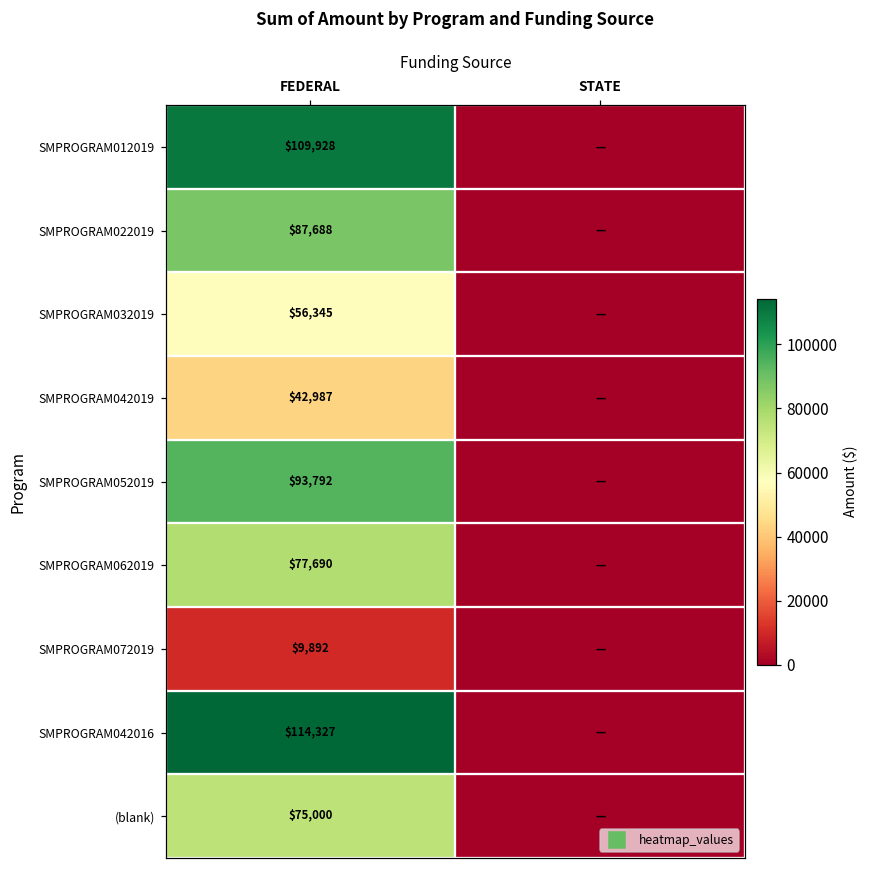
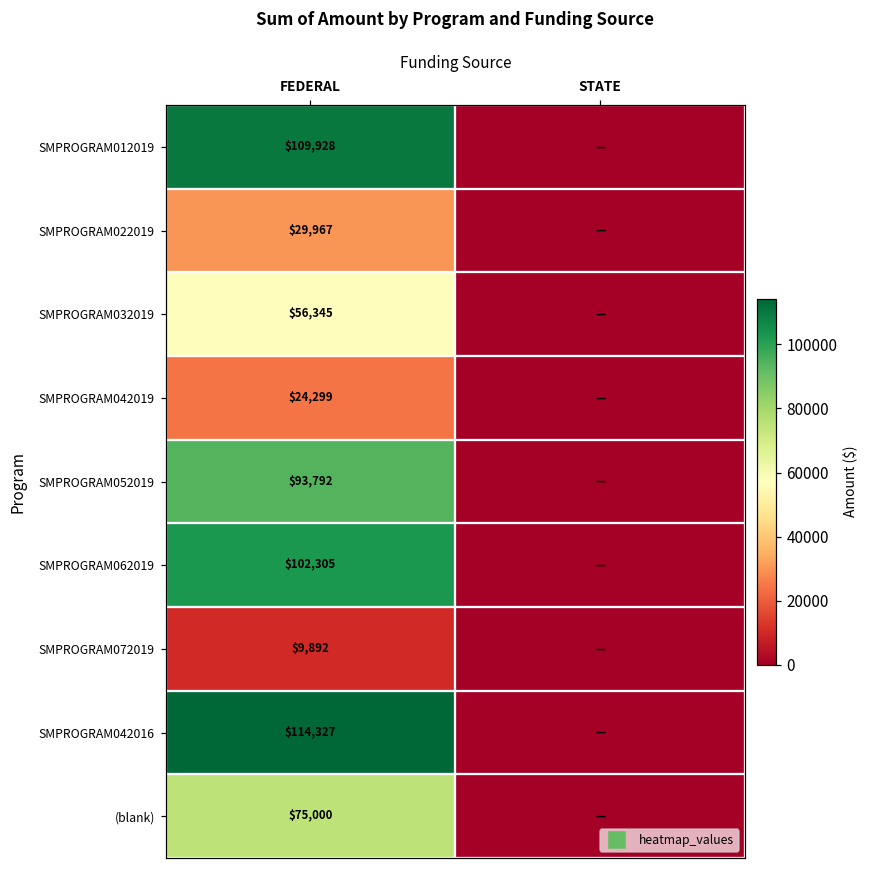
  {
    "SMPROGRAM012019": {
      "FEDERAL": "$109,928"
    },
    "SMPROGRAM022019": {
-     "FEDERAL": "$87,688"
+     "FEDERAL": "$29,967"
    },
    "SMPROGRAM032019": {
      "FEDERAL": "$56,345"
    },
    "SMPROGRAM042019": {
-     "FEDERAL": "$42,987"
+     "FEDERAL": "$24,299"
    },
    "SMPROGRAM052019": {
      "FEDERAL": "$93,792"
    },
    "SMPROGRAM062019": {
-     "FEDERAL": "$77,690"
+     "FEDERAL": "$102,305"
    },
    "SMPROGRAM072019": {
      "FEDERAL": "$9,892"
    },
    "SMPROGRAM042016": {
      "FEDERAL": "$114,327"
    },
    "(blank)": {
      "FEDERAL": "$75,000"
    }
  }
